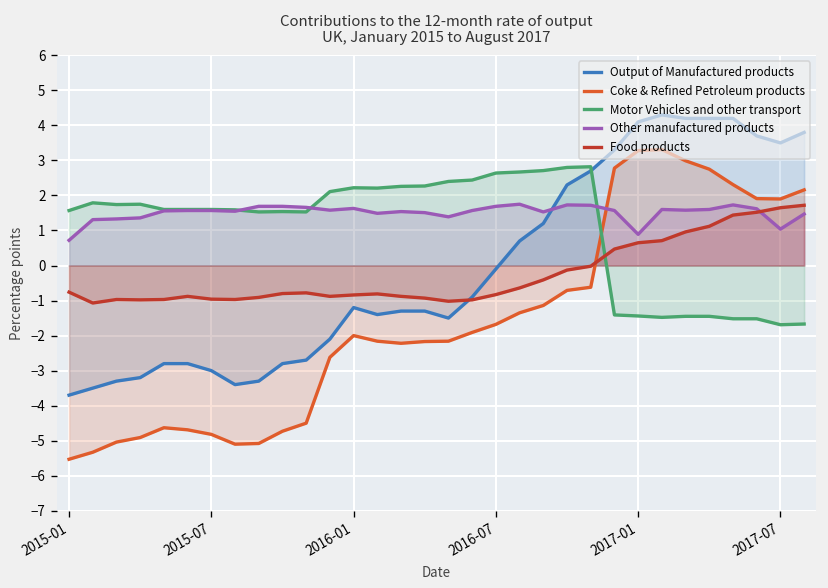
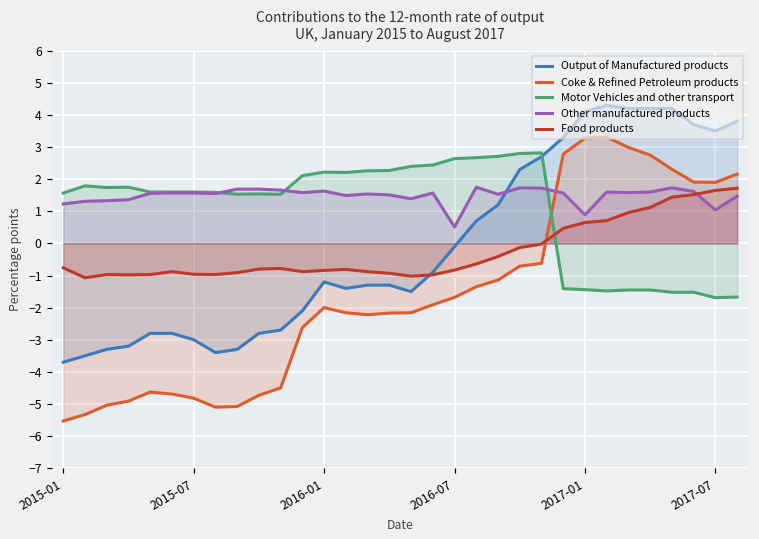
  {
    "Other manufactured products": {
-     "2015-01": 0.7,
+     "2015-01": 1.2,
      "2016-01": 1.6,
-     "2016-07": 1.7,
+     "2016-07": 0.5,
      "2017-01": 0.9,
      "2017-07": 1.0
    }
  }
